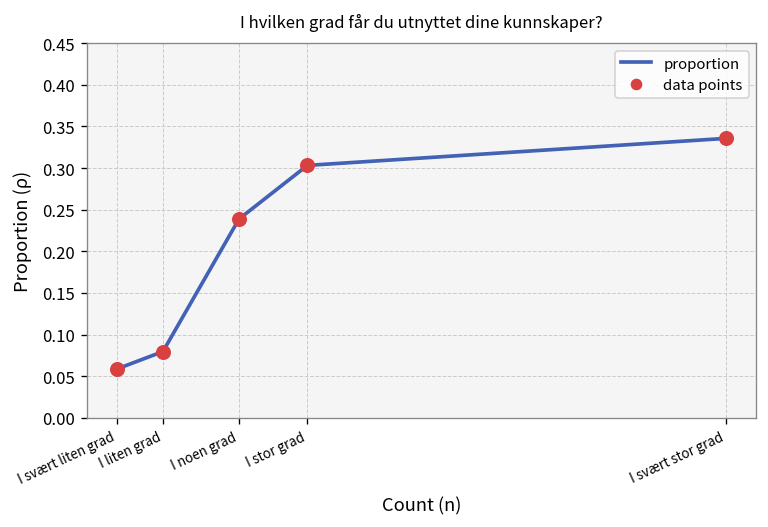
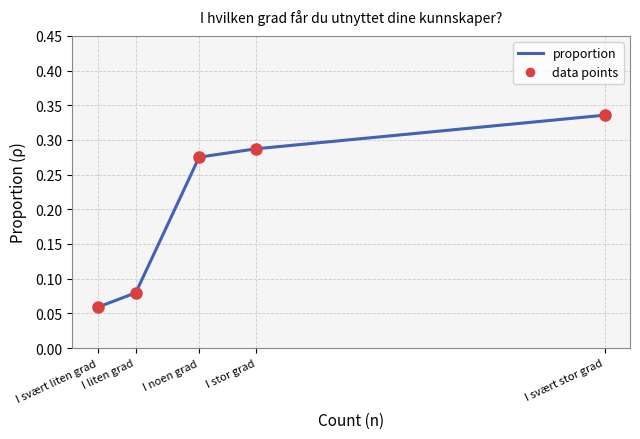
  {
    "I svært liten grad": 0.06,
    "I liten grad": 0.08,
-   "I noen grad": 0.24,
-   "I stor grad": 0.30,
+   "I noen grad": 0.28,
+   "I stor grad": 0.29,
    "I svært stor grad": 0.34
  }
